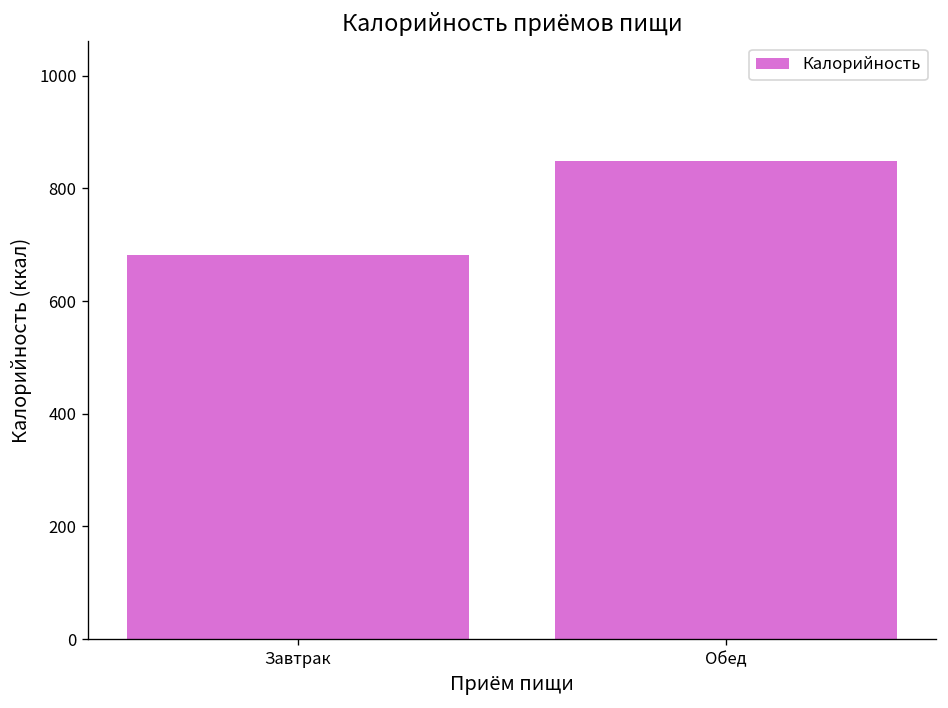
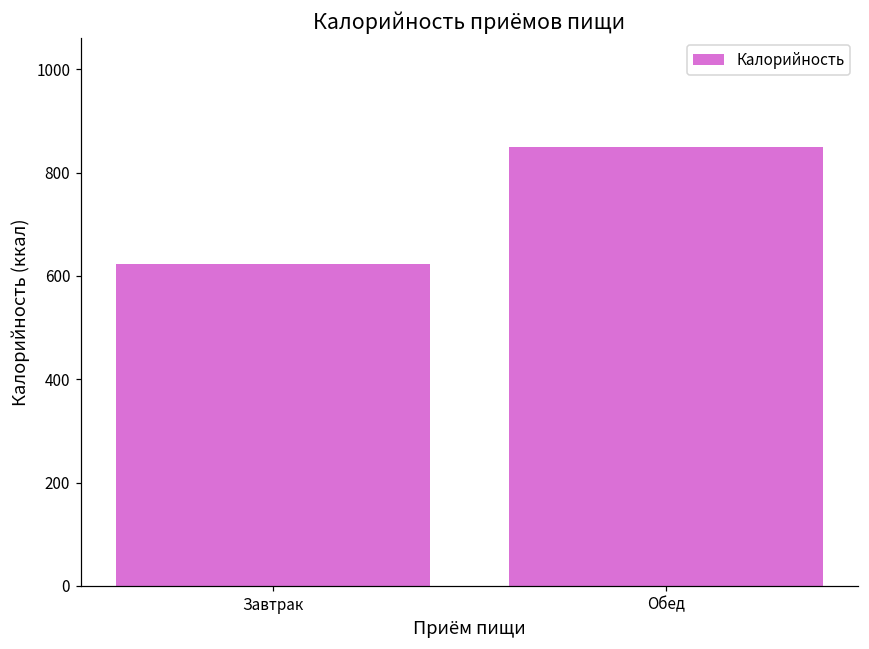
  {
-   "Завтрак": 680,
+   "Завтрак": 620,
    "Обед": 850
  }
